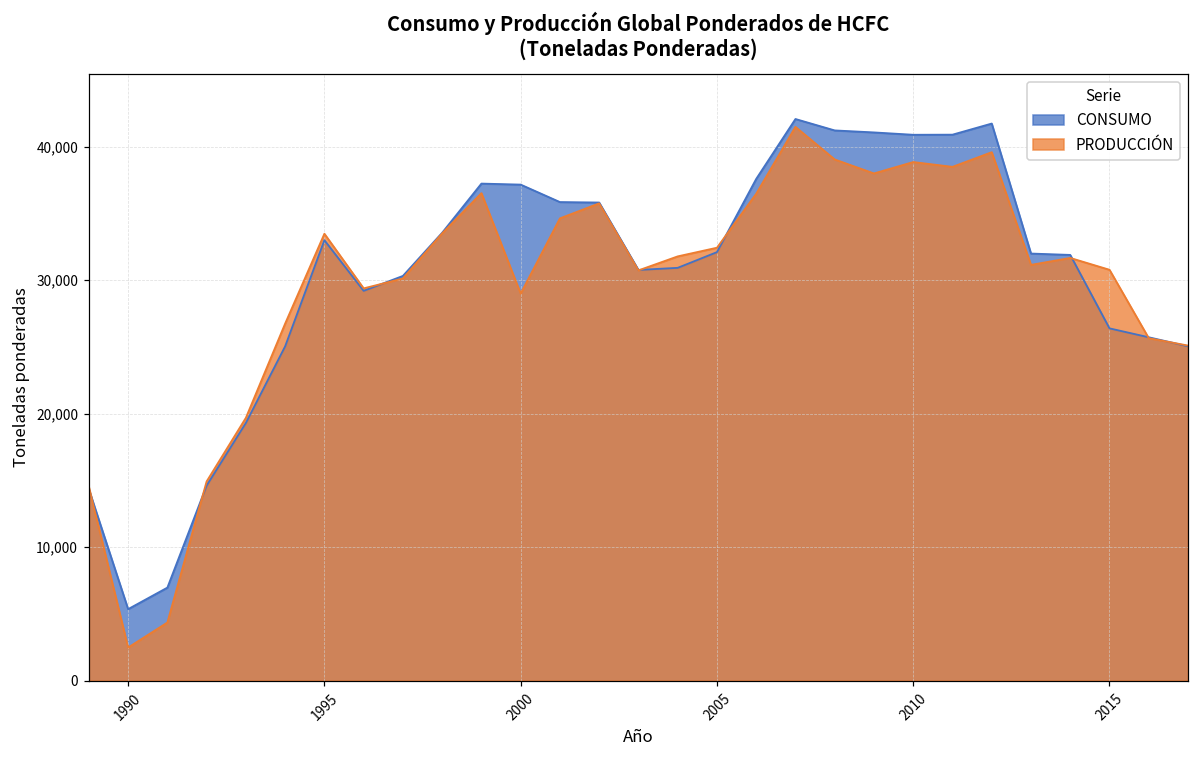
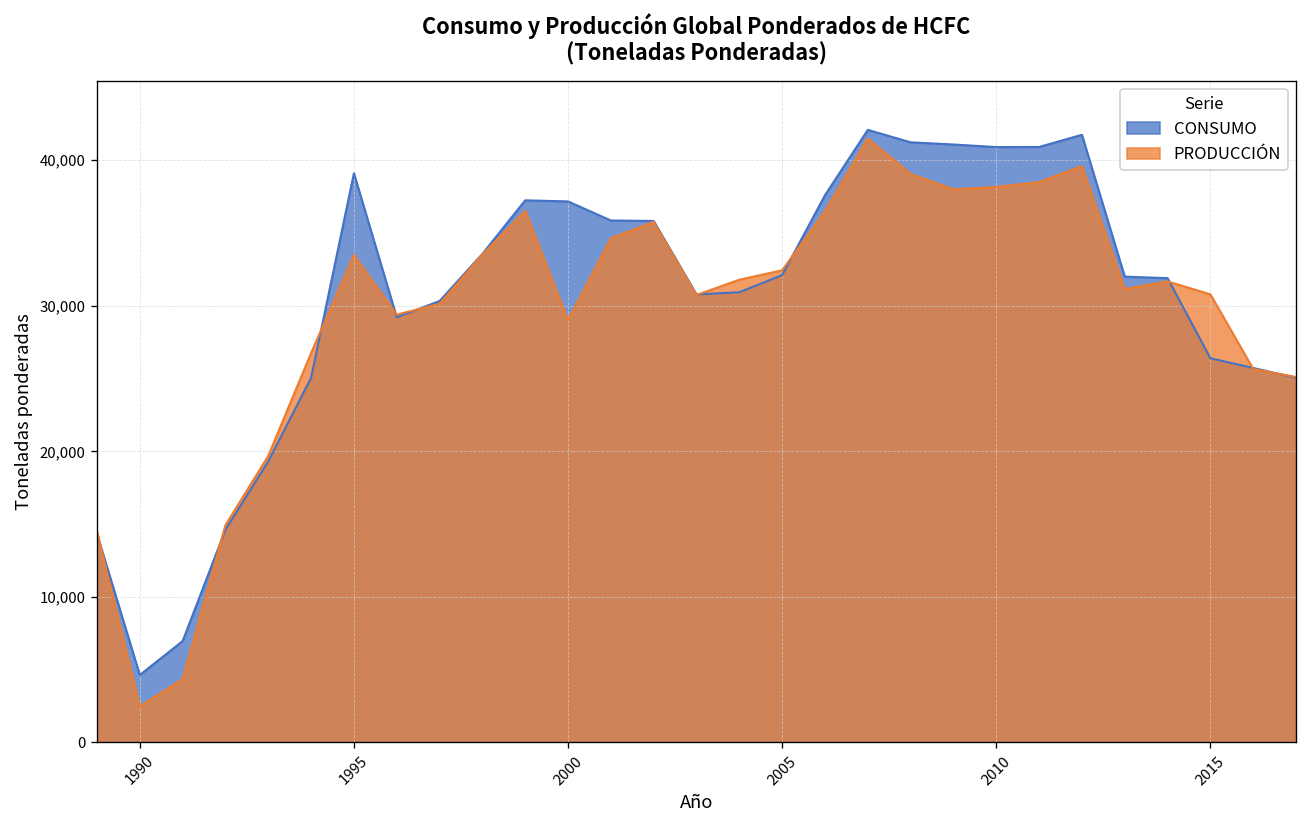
  {
    "CONSUMO": {
-     "1990": "5,400",
-     "1995": "33,000",
+     "1990": "4,600",
+     "1995": "39,100",
      "2000": "37,200",
      "2005": "32,100",
      "2010": "40,900",
      "2015": "26,400"
    },
    "PRODUCCIÓN": {
      "1990": "2,500",
      "1995": "33,500",
      "2000": "29,000",
      "2005": "32,400",
-     "2010": "38,900",
+     "2010": "38,200",
      "2015": "30,800"
    }
  }
